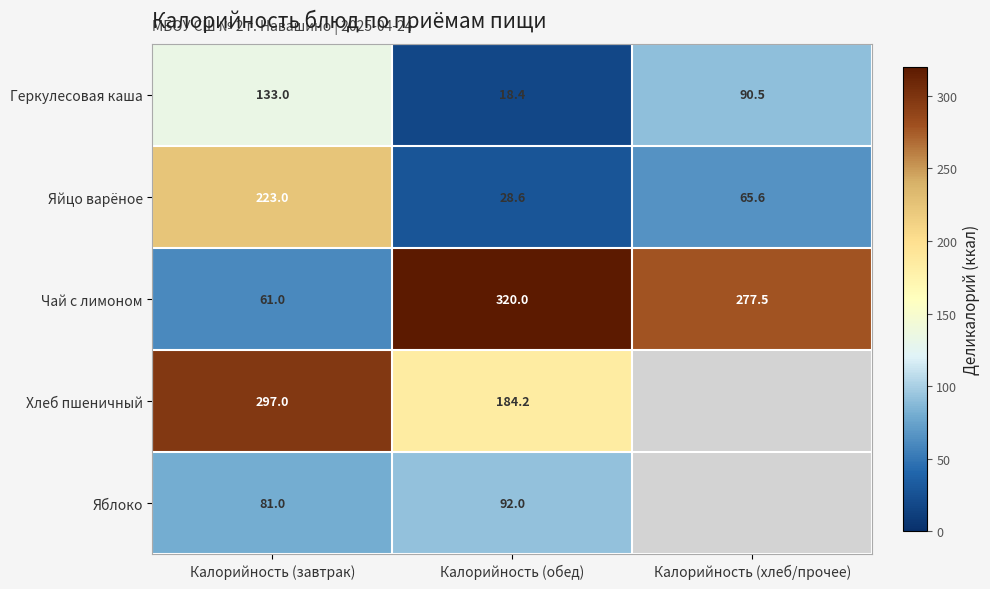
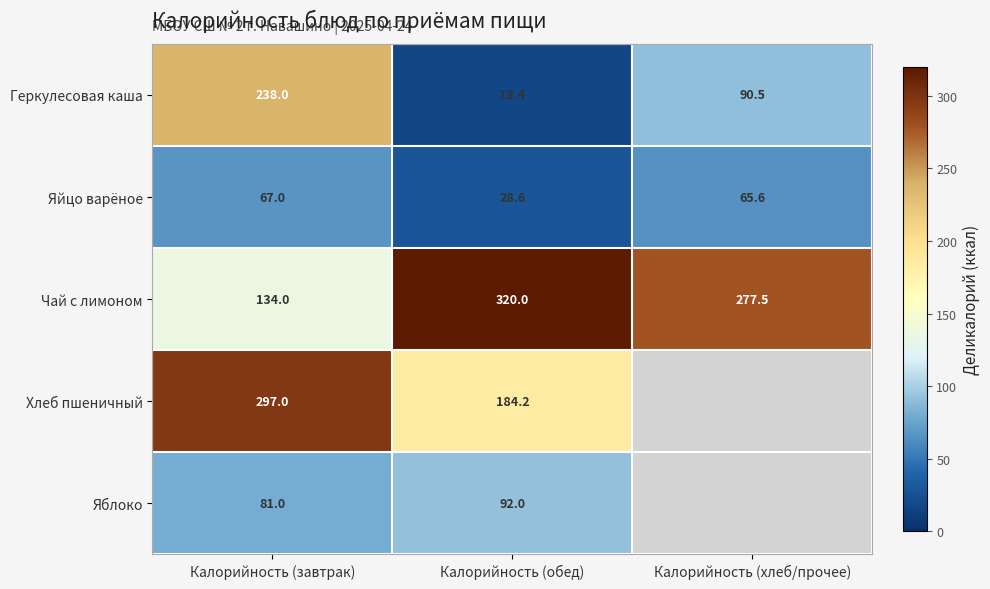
  {
    "Геркулесовая каша": {
-     "Калорийность (завтрак)": 133.0,
+     "Калорийность (завтрак)": 238.0,
      "Калорийность (обед)": 18.4,
      "Калорийность (хлеб/прочее)": 90.5
    },
    "Яйцо варёное": {
-     "Калорийность (завтрак)": 223.0,
+     "Калорийность (завтрак)": 67.0,
      "Калорийность (обед)": 28.6,
      "Калорийность (хлеб/прочее)": 65.6
    },
    "Чай с лимоном": {
-     "Калорийность (завтрак)": 61.0,
+     "Калорийность (завтрак)": 134.0,
      "Калорийность (обед)": 320.0,
      "Калорийность (хлеб/прочее)": 277.5
    },
    "Хлеб пшеничный": {
      "Калорийность (завтрак)": 297.0,
      "Калорийность (обед)": 184.2
    },
    "Яблоко": {
      "Калорийность (завтрак)": 81.0,
      "Калорийность (обед)": 92.0
    }
  }
